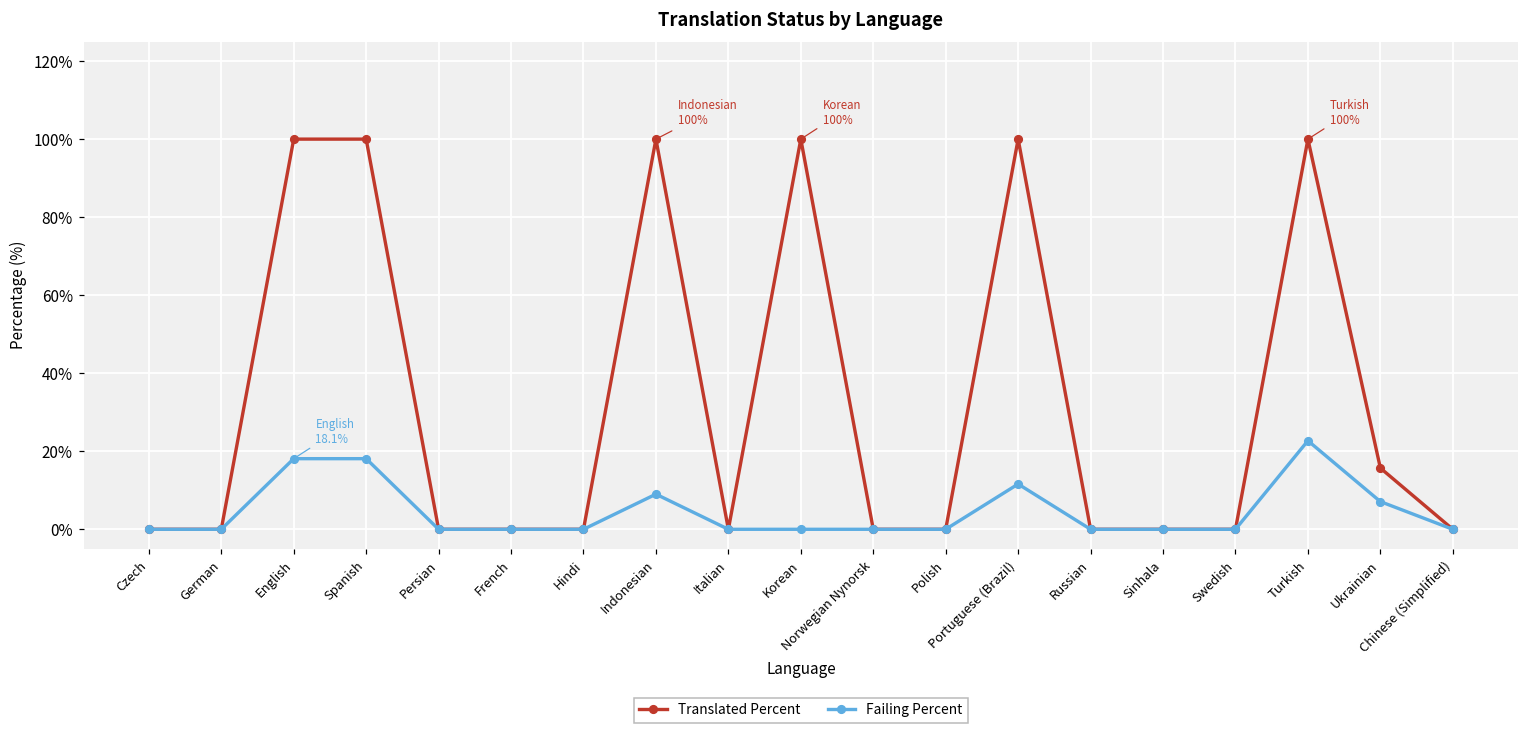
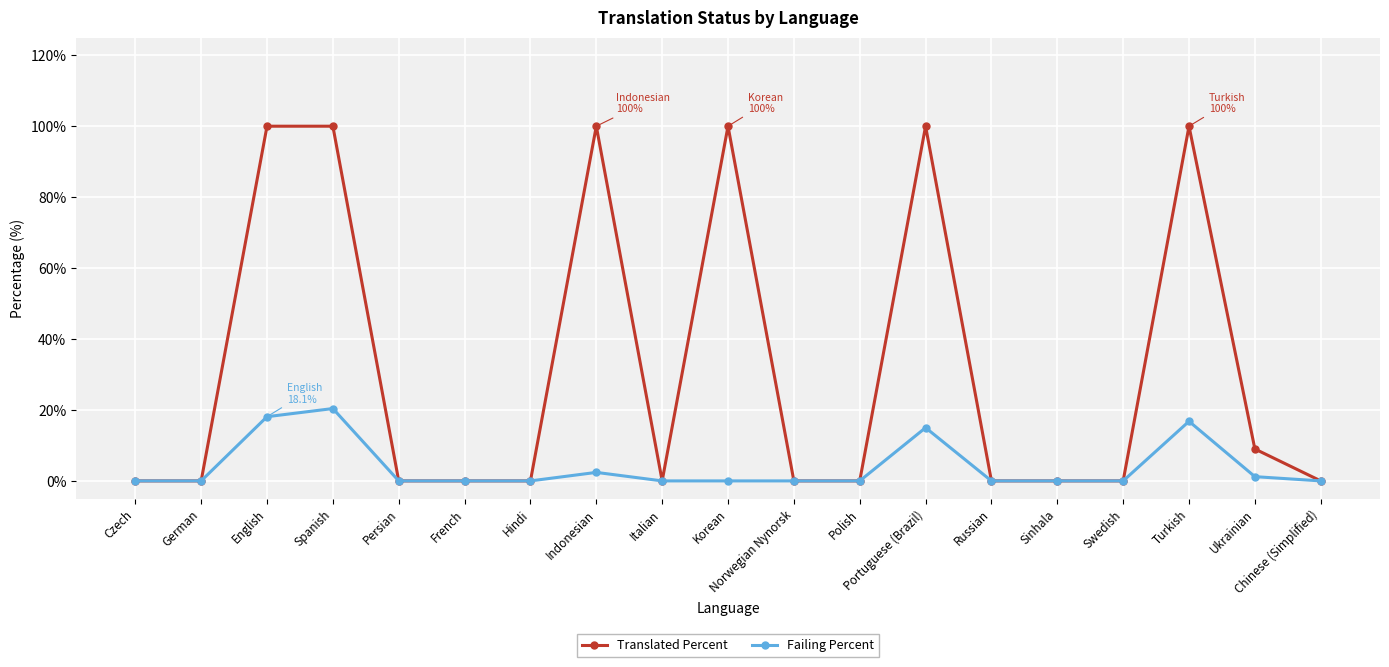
  {
    "Translated Percent": {
      "English": "100%",
      "Spanish": "100%",
      "Portuguese (Brazil)": "100%",
-     "Ukrainian": "16%"
+     "Ukrainian": "9%"
    },
    "Failing Percent": {
-     "Spanish": "18%",
-     "Indonesian": "9%",
+     "Spanish": "20%",
+     "Indonesian": "2%",
      "Korean": "0%",
-     "Portuguese (Brazil)": "12%",
-     "Turkish": "23%",
-     "Ukrainian": "7%"
+     "Portuguese (Brazil)": "15%",
+     "Turkish": "17%",
+     "Ukrainian": "1%"
    }
  }
